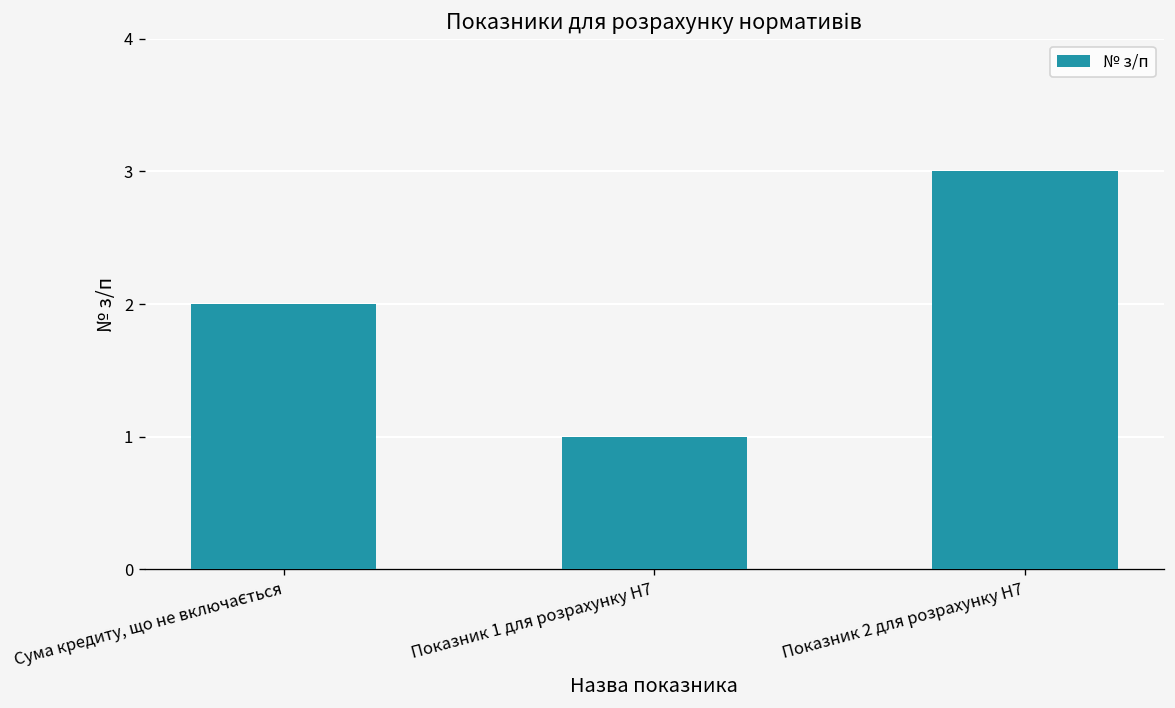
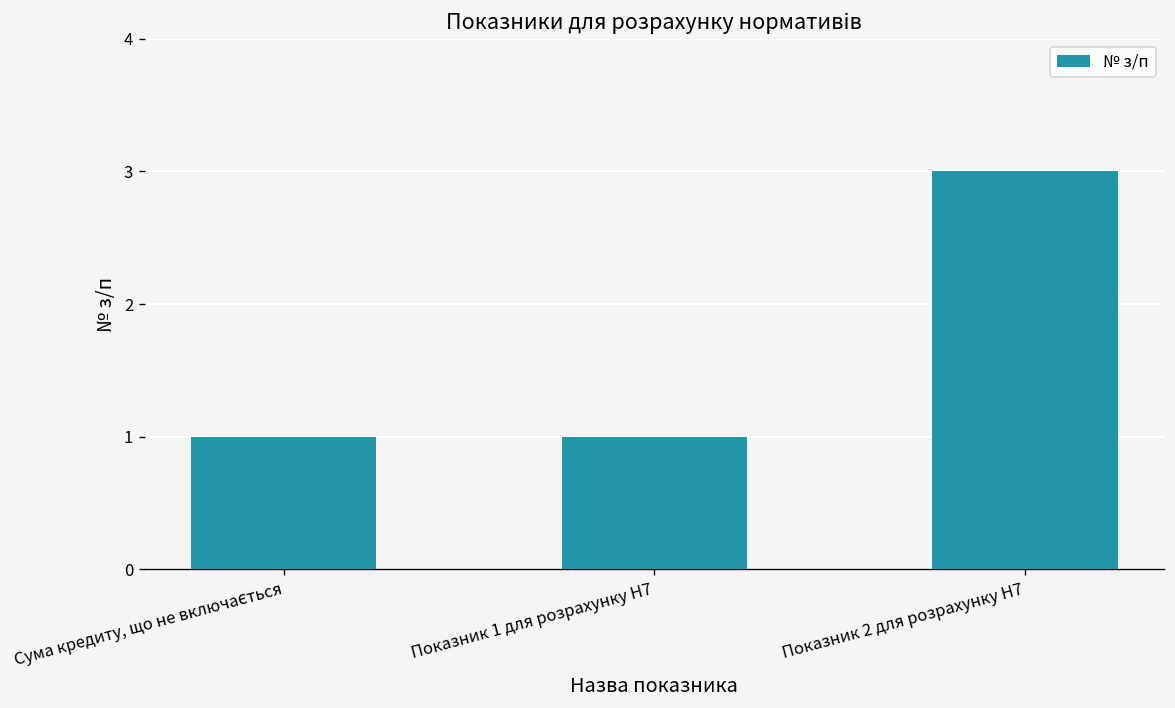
  {
-   "Сума кредиту, що не включається": 2,
+   "Сума кредиту, що не включається": 1,
    "Показник 1 для розрахунку Н7": 1,
    "Показник 2 для розрахунку Н7": 3
  }
